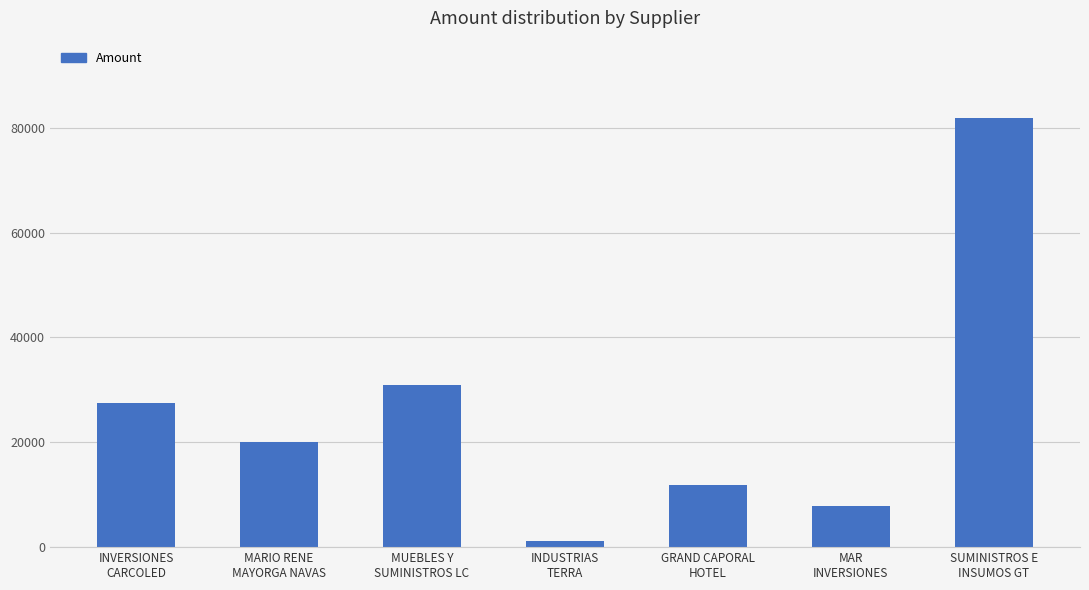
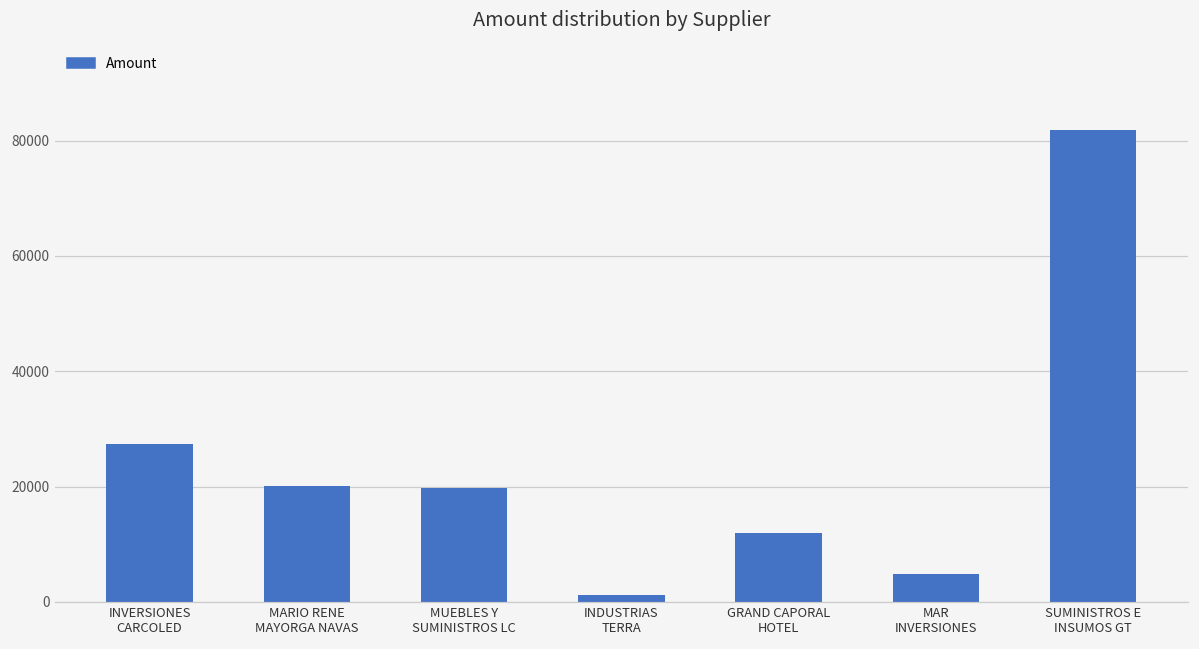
  {
    "INVERSIONES CARCOLED": 27000,
    "MARIO RENE MAYORGA NAVAS": 20000,
-   "MUEBLES Y SUMINISTROS LC": 31000,
+   "MUEBLES Y SUMINISTROS LC": 20000,
    "INDUSTRIAS TERRA": 1000,
    "GRAND CAPORAL HOTEL": 12000,
-   "MAR INVERSIONES": 8000,
+   "MAR INVERSIONES": 5000,
    "SUMINISTROS E INSUMOS GT": 82000
  }
